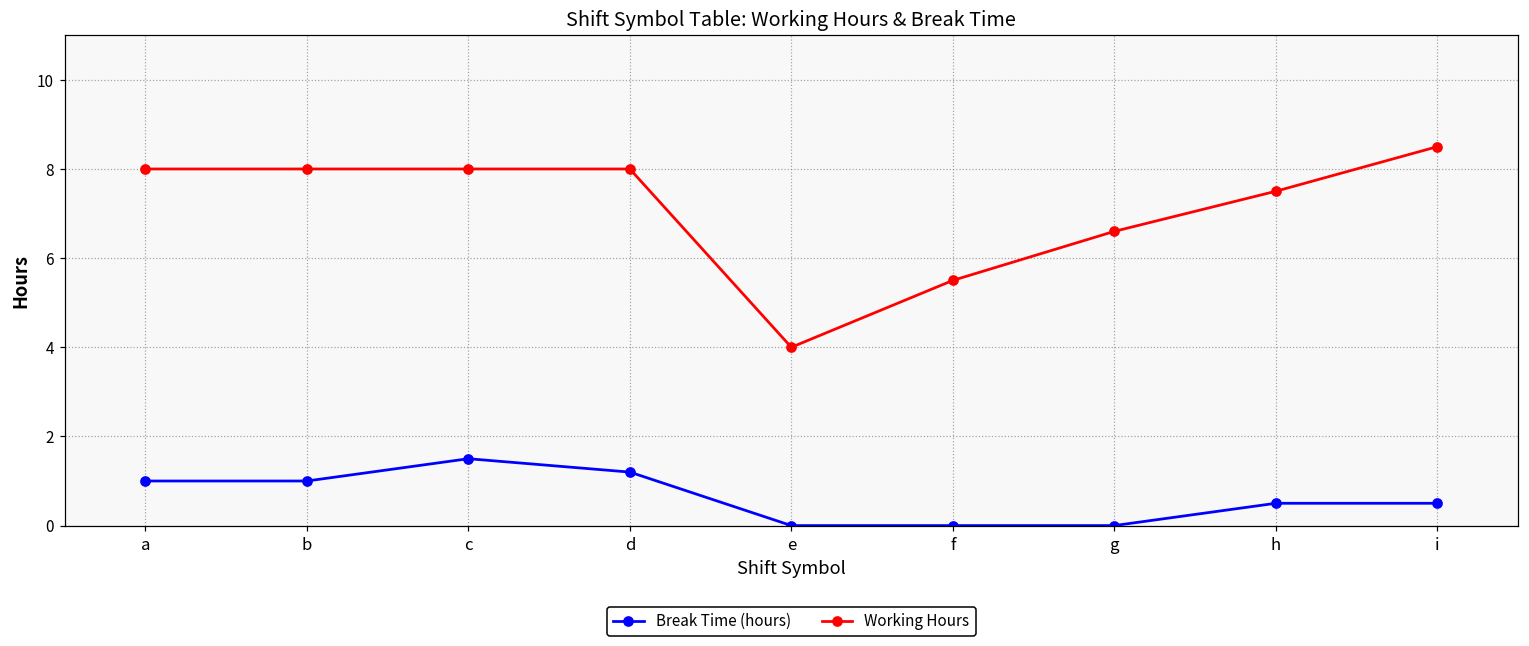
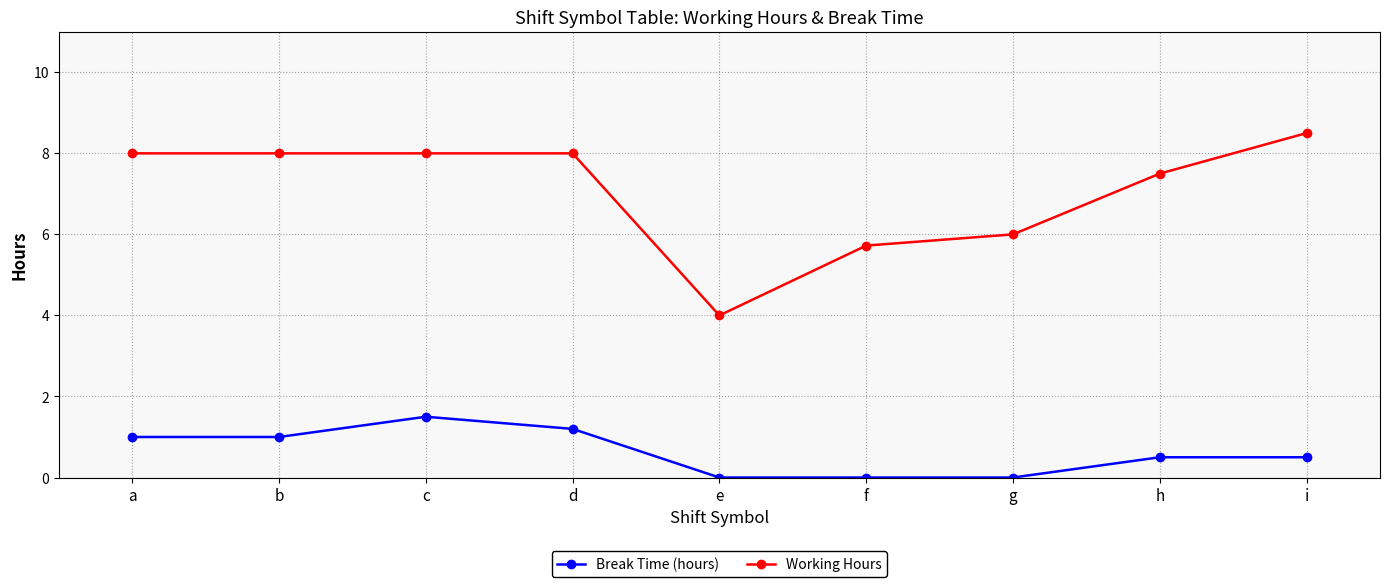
  {
    "Break Time (hours)": {
      "a": 1.0,
      "b": 1.0,
      "c": 1.5,
      "d": 1.2,
      "e": 0.0,
      "f": 0.0,
      "g": 0.0,
      "h": 0.5,
      "i": 0.5
    },
    "Working Hours": {
      "a": 8.0,
      "b": 8.0,
      "c": 8.0,
      "d": 8.0,
      "e": 4.0,
-     "f": 5.5,
-     "g": 6.6,
+     "f": 5.7,
+     "g": 6.0,
      "h": 7.5,
      "i": 8.5
    }
  }
